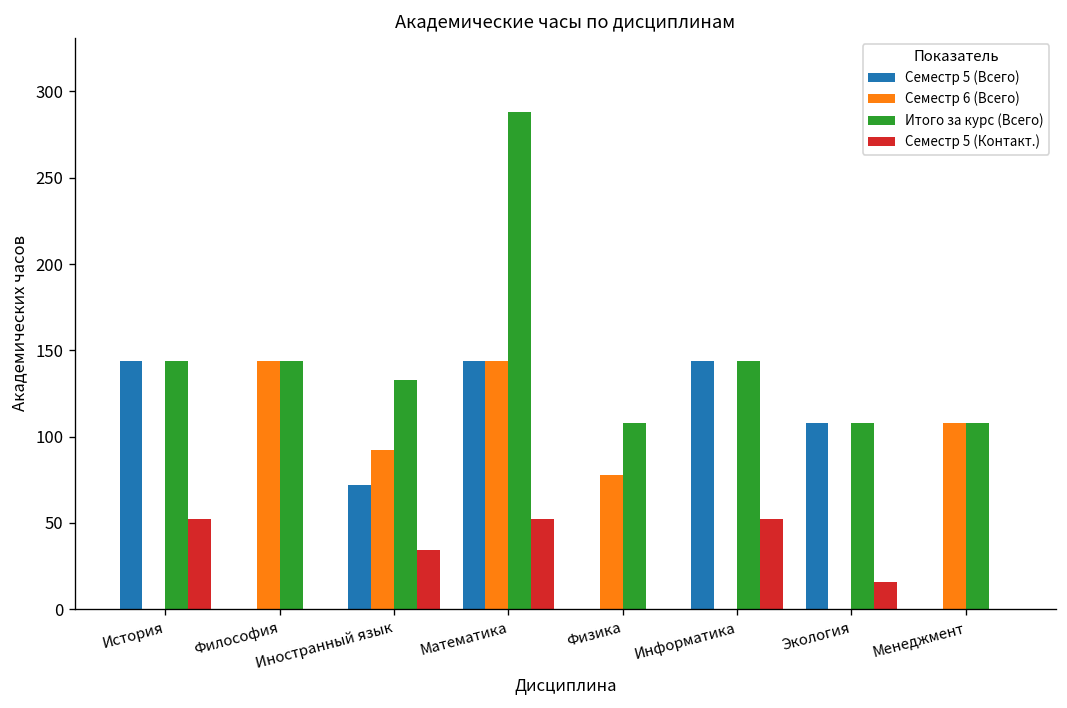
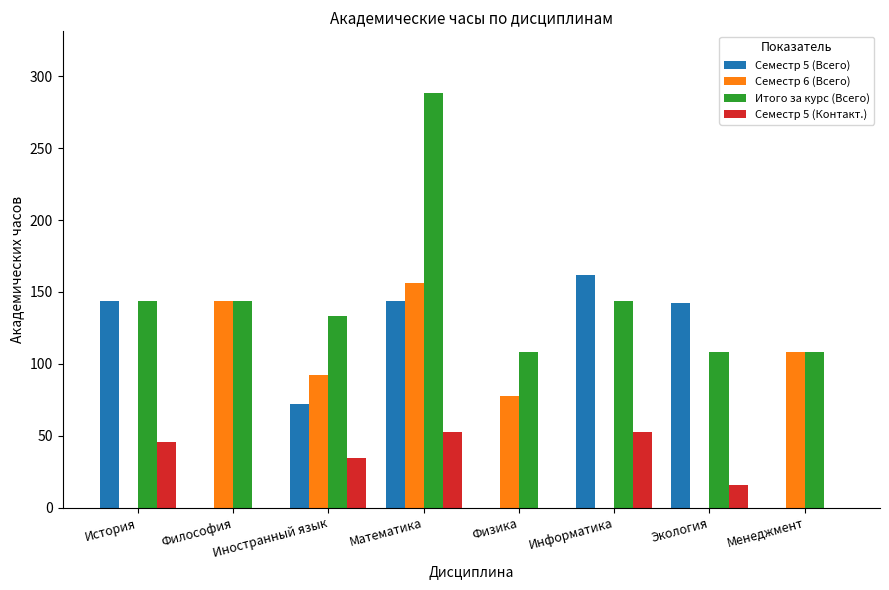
  {
    "Семестр 5 (Всего)": {
      "История": 144,
      "Философия": 0,
      "Иностранный язык": 72,
      "Математика": 144,
      "Физика": 0,
-     "Информатика": 144,
-     "Экология": 108,
+     "Информатика": 162,
+     "Экология": 142,
      "Менеджмент": 0
    },
    "Семестр 6 (Всего)": {
      "История": 0,
      "Философия": 144,
      "Иностранный язык": 92,
-     "Математика": 144,
+     "Математика": 156,
      "Физика": 78,
      "Информатика": 0,
      "Экология": 0,
      "Менеджмент": 108
    },
    "Итого за курс (Всего)": {
      "История": 144,
      "Философия": 144,
      "Иностранный язык": 133,
      "Математика": 288,
      "Физика": 108,
      "Информатика": 144,
      "Экология": 108,
      "Менеджмент": 108
    },
    "Семестр 5 (Контакт.)": {
-     "История": 52,
+     "История": 46,
      "Философия": 0,
      "Иностранный язык": 34,
      "Математика": 52,
      "Физика": 0,
      "Информатика": 52,
      "Экология": 16,
      "Менеджмент": 0
    }
  }
